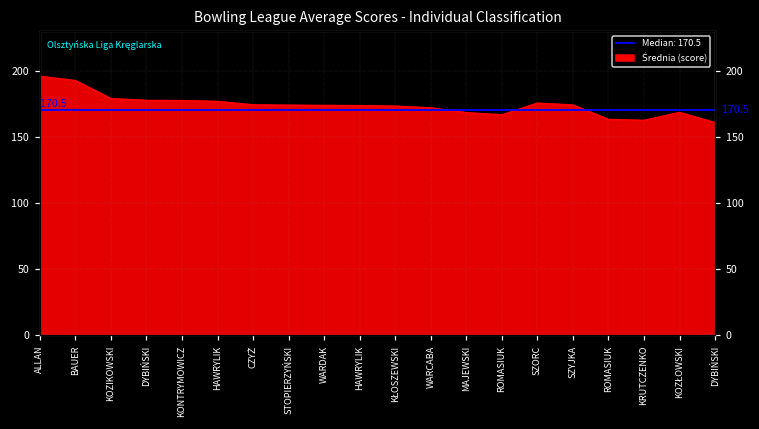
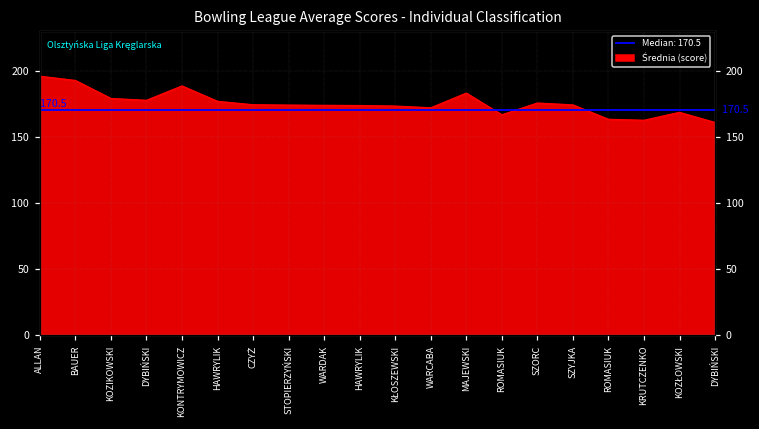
  {
    "ALLAN": 196,
    "KOZIKOWSKI": 179,
-   "KONTRYMOWICZ": 177,
+   "KONTRYMOWICZ": 189,
    "CZYŻ": 174,
    "STOPIERZYŃSKI": 174,
    "WARDAK": 174,
    "KŁOSZEWSKI": 173,
    "WARCABA": 172,
-   "MAJEWSKI": 168,
+   "MAJEWSKI": 183,
    "SZORC": 176,
    "SZYJKA": 174,
    "KRUTCZENKO": 163,
    "KOZŁOWSKI": 169
  }
